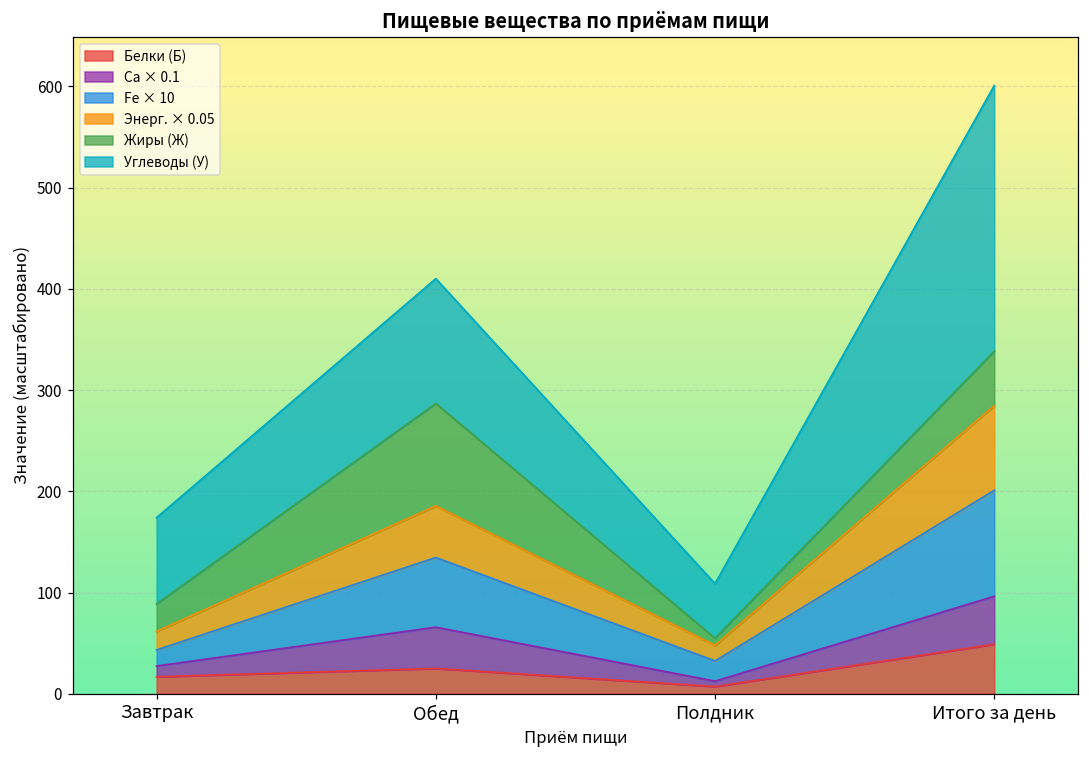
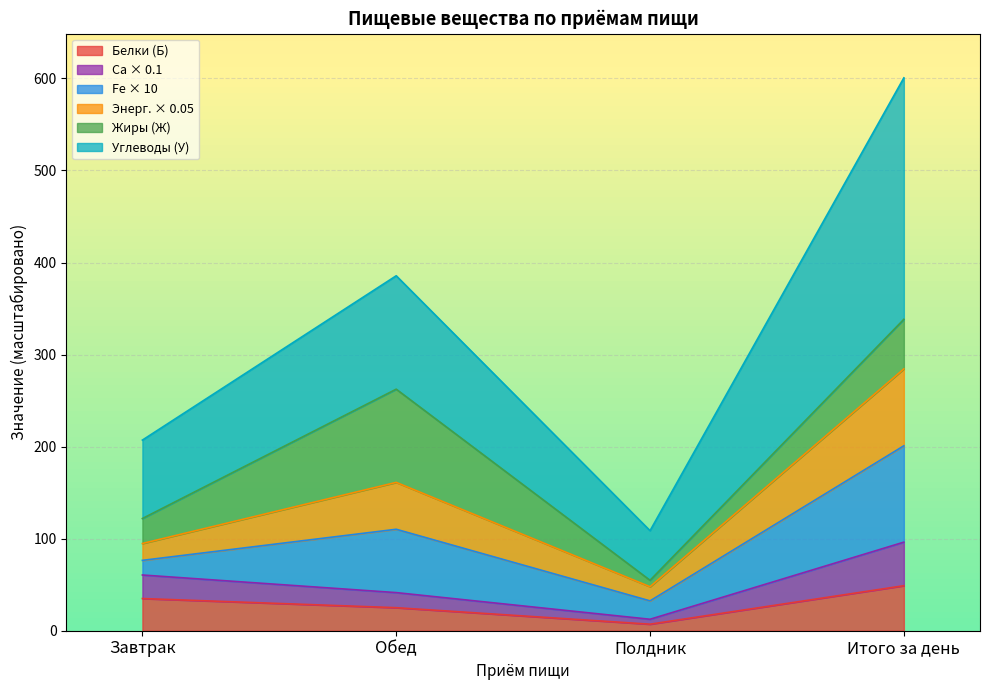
  {
    "Белки (Б)": {
-     "Завтрак": 20,
+     "Завтрак": 30,
      "Обед": 30,
      "Полдник": 10,
      "Итого за день": 50
    },
    "Ca × 0.1": {
-     "Завтрак": 10,
-     "Обед": 40,
+     "Завтрак": 30,
+     "Обед": 20,
      "Полдник": 10,
      "Итого за день": 50
    },
    "Энерг. × 0.05": {
      "Завтрак": 20,
      "Обед": 50,
      "Полдник": 20,
      "Итого за день": 80
    },
    "Жиры (Ж)": {
      "Завтрак": 30,
      "Обед": 100,
      "Полдник": 10,
      "Итого за день": 50
    }
  }
